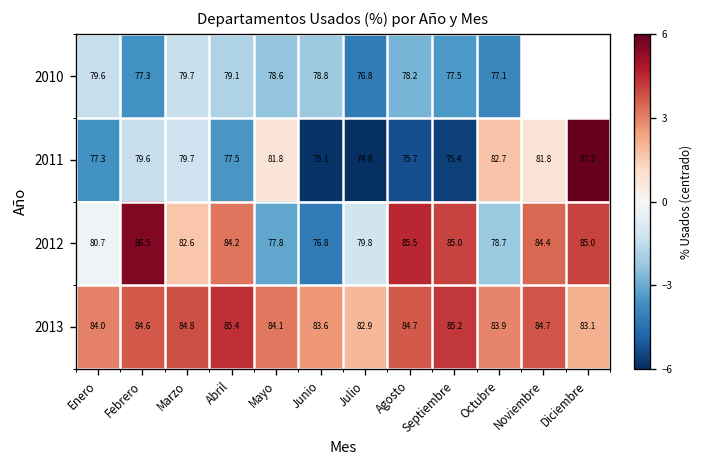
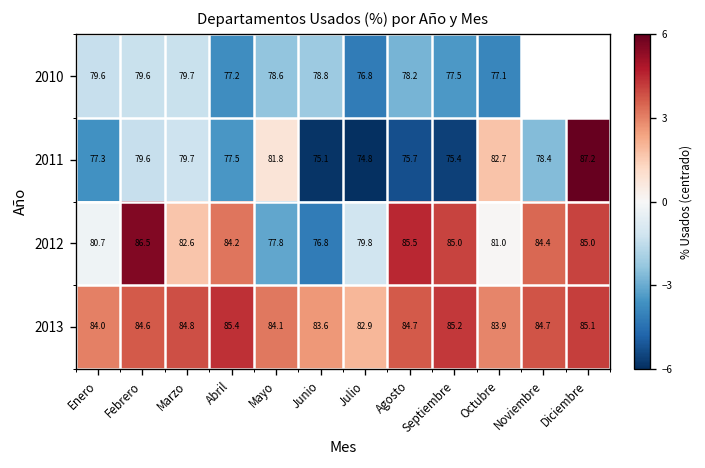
  {
    "2010": {
      "Enero": 79.6,
-     "Febrero": 77.3,
+     "Febrero": 79.6,
      "Marzo": 79.7,
-     "Abril": 79.1,
+     "Abril": 77.2,
      "Mayo": 78.6,
      "Junio": 78.8,
      "Julio": 76.8,
      "Agosto": 78.2,
      "Septiembre": 77.5,
      "Octubre": 77.1
    },
    "2011": {
      "Enero": 77.3,
      "Febrero": 79.6,
      "Marzo": 79.7,
      "Abril": 77.5,
      "Mayo": 81.8,
      "Junio": 75.1,
      "Julio": 74.8,
      "Agosto": 75.7,
      "Septiembre": 75.4,
      "Octubre": 82.7,
-     "Noviembre": 81.8,
+     "Noviembre": 78.4,
      "Diciembre": 87.2
    },
    "2012": {
      "Enero": 80.7,
      "Febrero": 86.5,
      "Marzo": 82.6,
      "Abril": 84.2,
      "Mayo": 77.8,
      "Junio": 76.8,
      "Julio": 79.8,
      "Agosto": 85.5,
      "Septiembre": 85.0,
-     "Octubre": 78.7,
+     "Octubre": 81.0,
      "Noviembre": 84.4,
      "Diciembre": 85.0
    },
    "2013": {
      "Enero": 84.0,
      "Febrero": 84.6,
      "Marzo": 84.8,
      "Abril": 85.4,
      "Mayo": 84.1,
      "Junio": 83.6,
      "Julio": 82.9,
      "Agosto": 84.7,
      "Septiembre": 85.2,
      "Octubre": 83.9,
      "Noviembre": 84.7,
-     "Diciembre": 83.1
+     "Diciembre": 85.1
    }
  }
